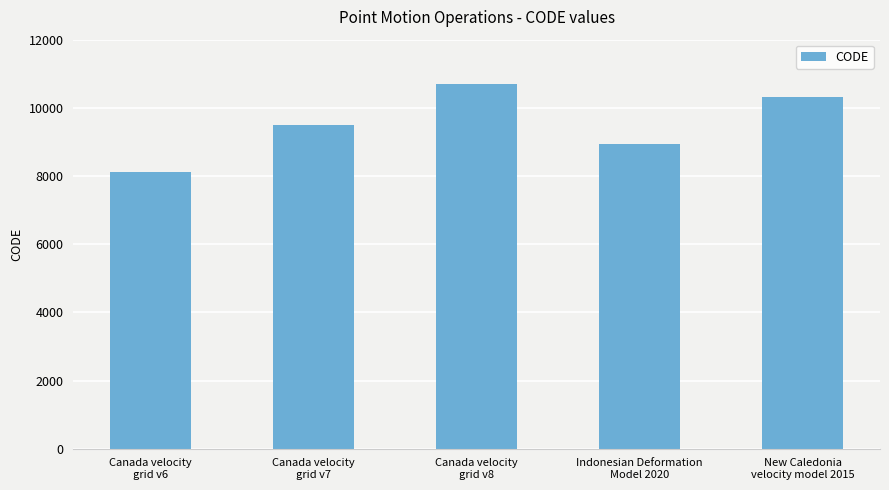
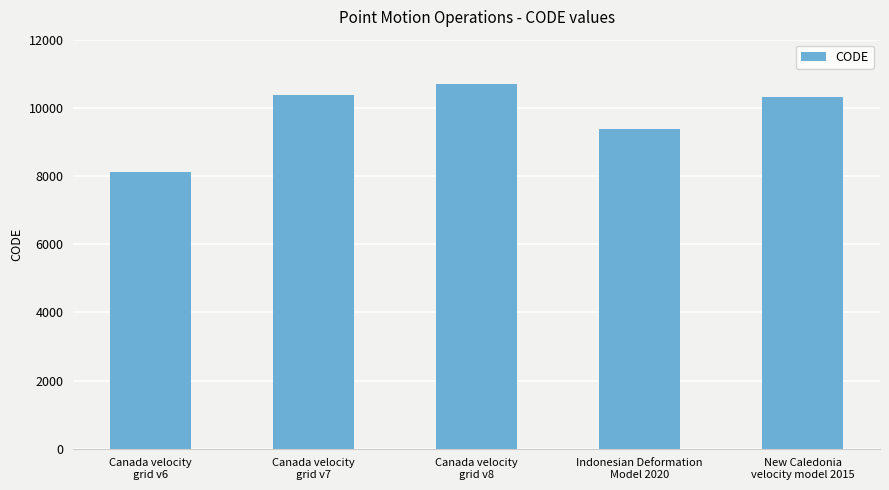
  {
    "Canada velocity grid v6": 8100,
-   "Canada velocity grid v7": 9500,
+   "Canada velocity grid v7": 10400,
    "Canada velocity grid v8": 10700,
-   "Indonesian Deformation Model 2020": 8900,
+   "Indonesian Deformation Model 2020": 9400,
    "New Caledonia velocity model 2015": 10300
  }
